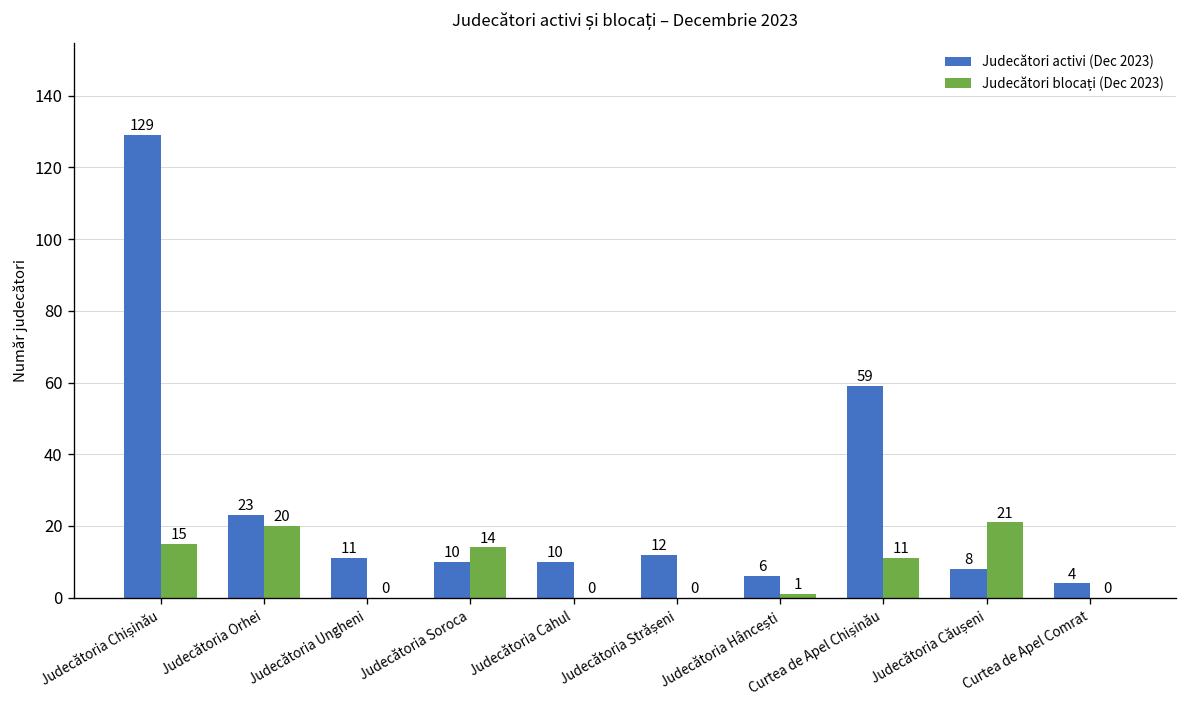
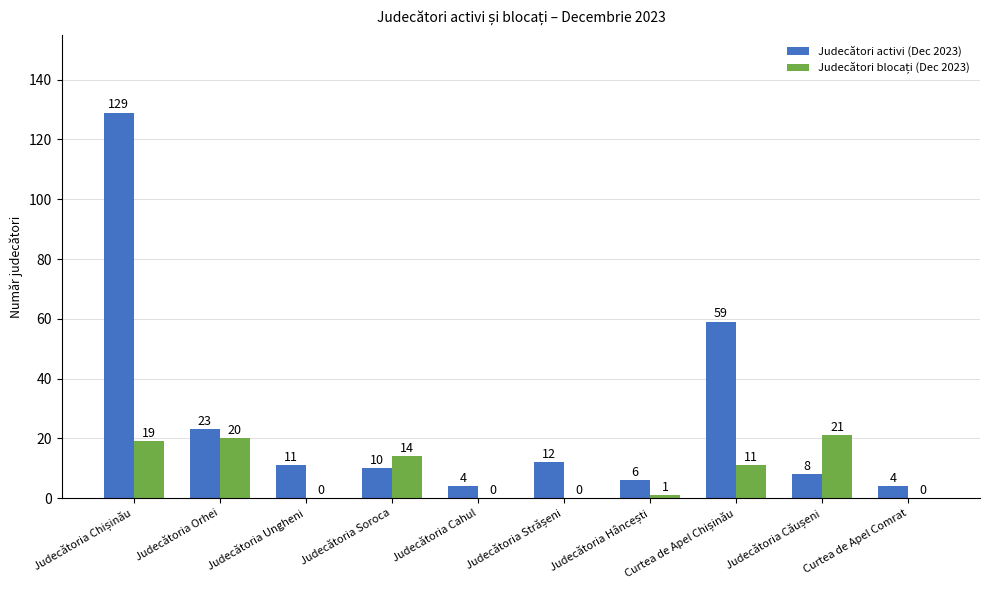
  {
    "Judecători activi (Dec 2023)": {
      "Judecătoria Chișinău": 129,
      "Judecătoria Orhei": 23,
      "Judecătoria Ungheni": 11,
      "Judecătoria Soroca": 10,
-     "Judecătoria Cahul": 10,
+     "Judecătoria Cahul": 4,
      "Judecătoria Strășeni": 12,
      "Judecătoria Hâncești": 6,
      "Curtea de Apel Chișinău": 59,
      "Judecătoria Căușeni": 8,
      "Curtea de Apel Comrat": 4
    },
    "Judecători blocați (Dec 2023)": {
-     "Judecătoria Chișinău": 15,
+     "Judecătoria Chișinău": 19,
      "Judecătoria Orhei": 20,
      "Judecătoria Ungheni": 0,
      "Judecătoria Soroca": 14,
      "Judecătoria Cahul": 0,
      "Judecătoria Strășeni": 0,
      "Judecătoria Hâncești": 1,
      "Curtea de Apel Chișinău": 11,
      "Judecătoria Căușeni": 21,
      "Curtea de Apel Comrat": 0
    }
  }
